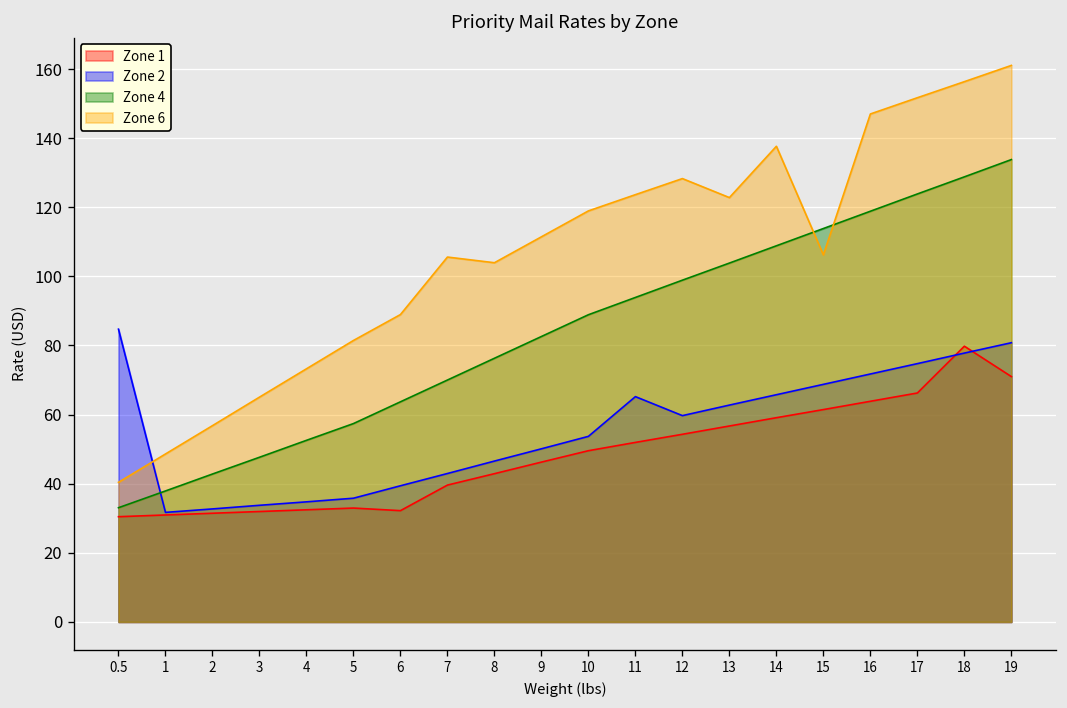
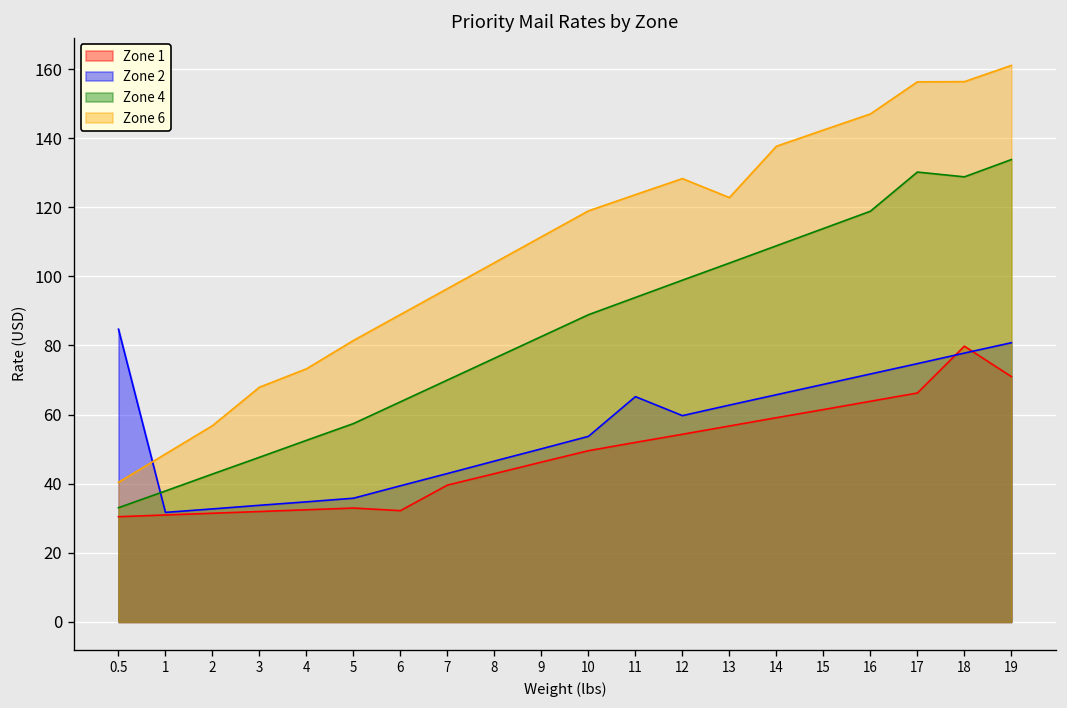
  {
    "Zone 1": {
      "0.5": 30,
      "2": 31,
      "3": 32,
      "4": 32,
      "5": 33,
      "6": 32,
      "7": 40,
      "8": 43,
      "9": 46,
      "10": 50,
      "11": 52,
      "12": 54,
      "13": 57,
      "14": 59,
      "15": 61,
      "16": 64,
      "17": 66,
      "18": 80,
      "19": 71
    },
    "Zone 2": {
      "0.5": 85,
      "2": 33,
      "3": 34,
      "4": 35,
      "5": 36,
      "6": 39,
      "7": 43,
      "8": 47,
      "9": 50,
      "10": 54,
      "11": 65,
      "12": 60,
      "13": 63,
      "14": 66,
      "15": 69,
      "16": 72,
      "17": 75,
      "18": 78,
      "19": 81
    },
    "Zone 4": {
      "0.5": 33,
      "1": 38,
      "2": 43,
      "3": 48,
      "4": 53,
      "5": 57,
      "6": 64,
      "7": 70,
      "8": 76,
      "9": 83,
      "10": 89,
      "11": 94,
      "12": 99,
      "13": 104,
      "14": 109,
      "15": 114,
      "16": 119,
-     "17": 124,
+     "17": 130,
      "18": 129,
      "19": 134
    },
    "Zone 6": {
      "0.5": 40,
      "1": 49,
      "2": 57,
-     "3": 65,
+     "3": 68,
      "4": 73,
      "5": 81,
      "6": 89,
-     "7": 106,
+     "7": 96,
      "8": 104,
      "9": 111,
      "10": 119,
      "11": 124,
      "12": 128,
      "13": 123,
      "14": 138,
-     "15": 106,
+     "15": 142,
      "16": 147,
-     "17": 152,
+     "17": 156,
      "18": 156,
      "19": 161
    }
  }
